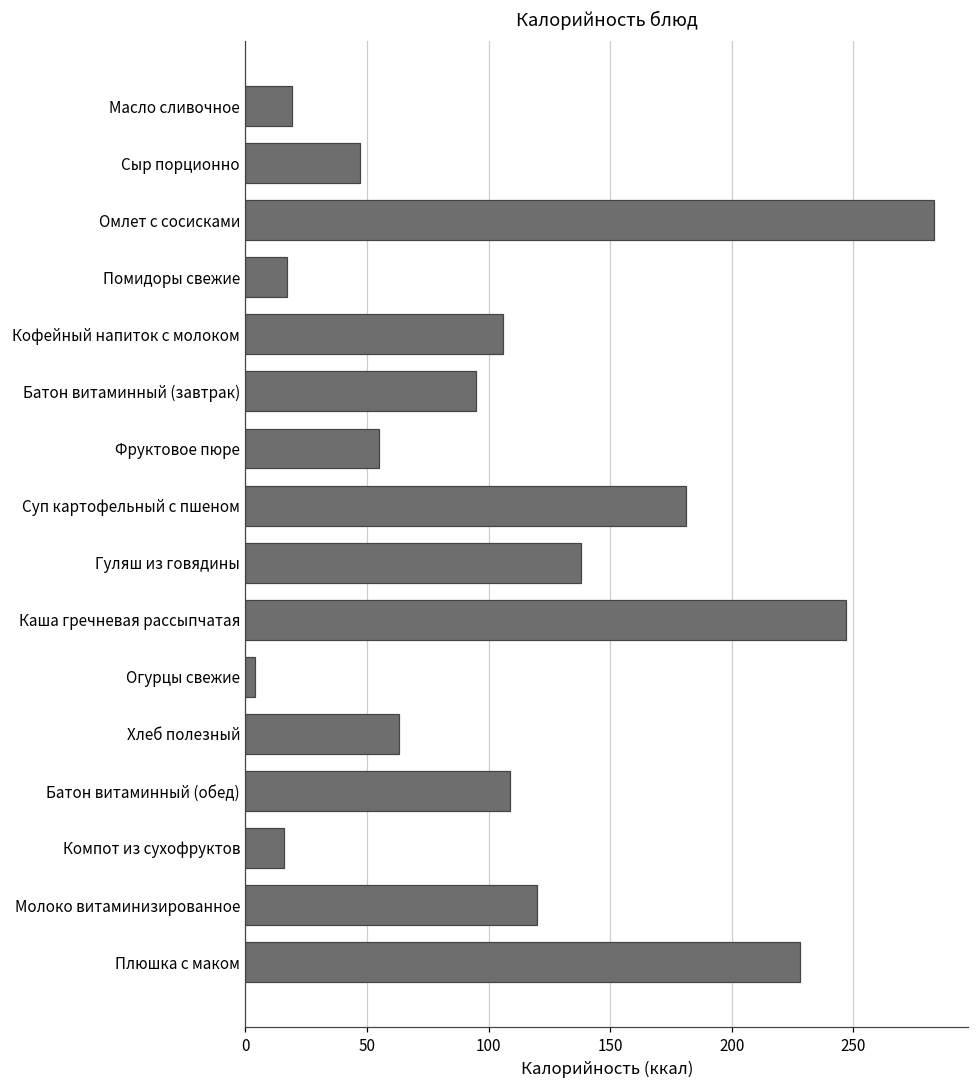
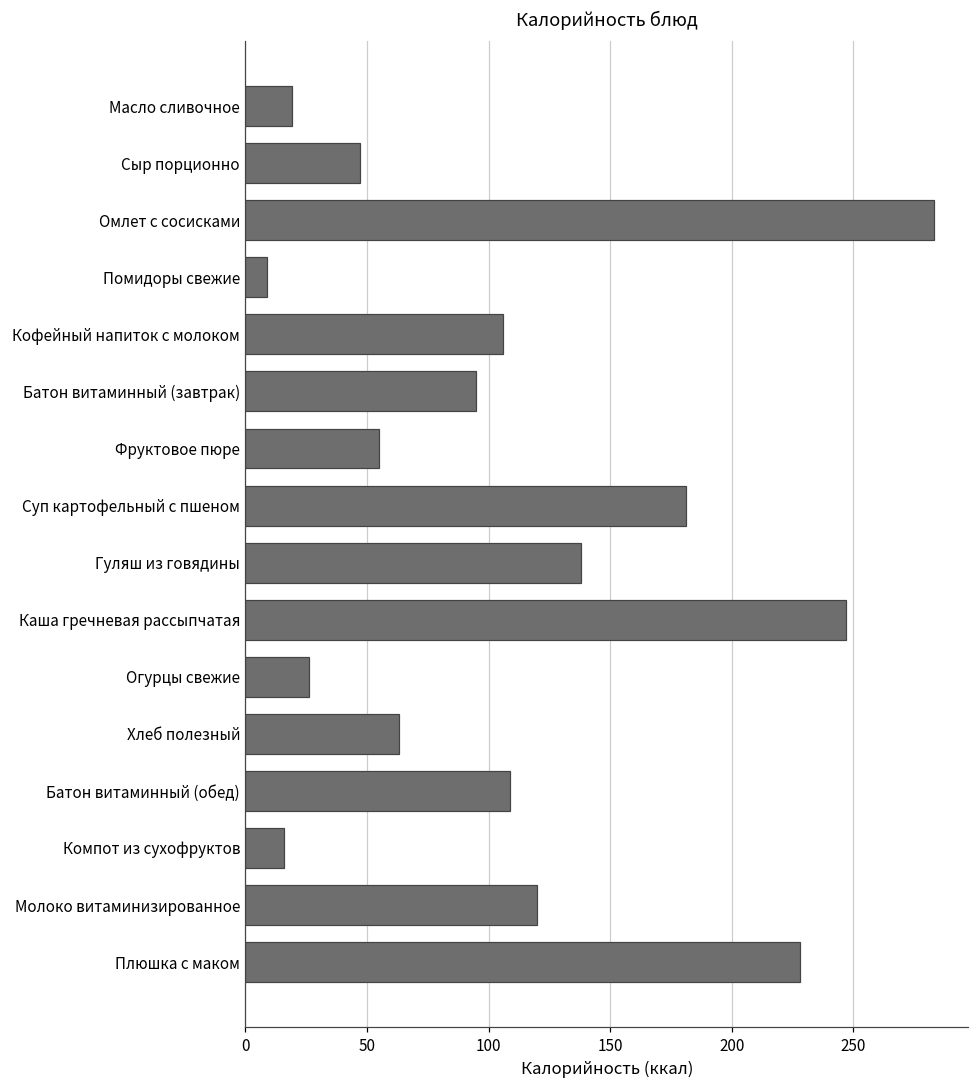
  {
    "Масло сливочное": 19,
    "Сыр порционно": 47,
    "Омлет с сосисками": 283,
-   "Помидоры свежие": 17,
+   "Помидоры свежие": 9,
    "Кофейный напиток с молоком": 106,
    "Батон витаминный (завтрак)": 95,
    "Фруктовое пюре": 55,
    "Суп картофельный с пшеном": 181,
    "Гуляш из говядины": 138,
    "Каша гречневая рассыпчатая": 247,
-   "Огурцы свежие": 4,
+   "Огурцы свежие": 26,
    "Хлеб полезный": 63,
    "Батон витаминный (обед)": 109,
    "Компот из сухофруктов": 16,
    "Молоко витаминизированное": 120,
    "Плюшка с маком": 228
  }
